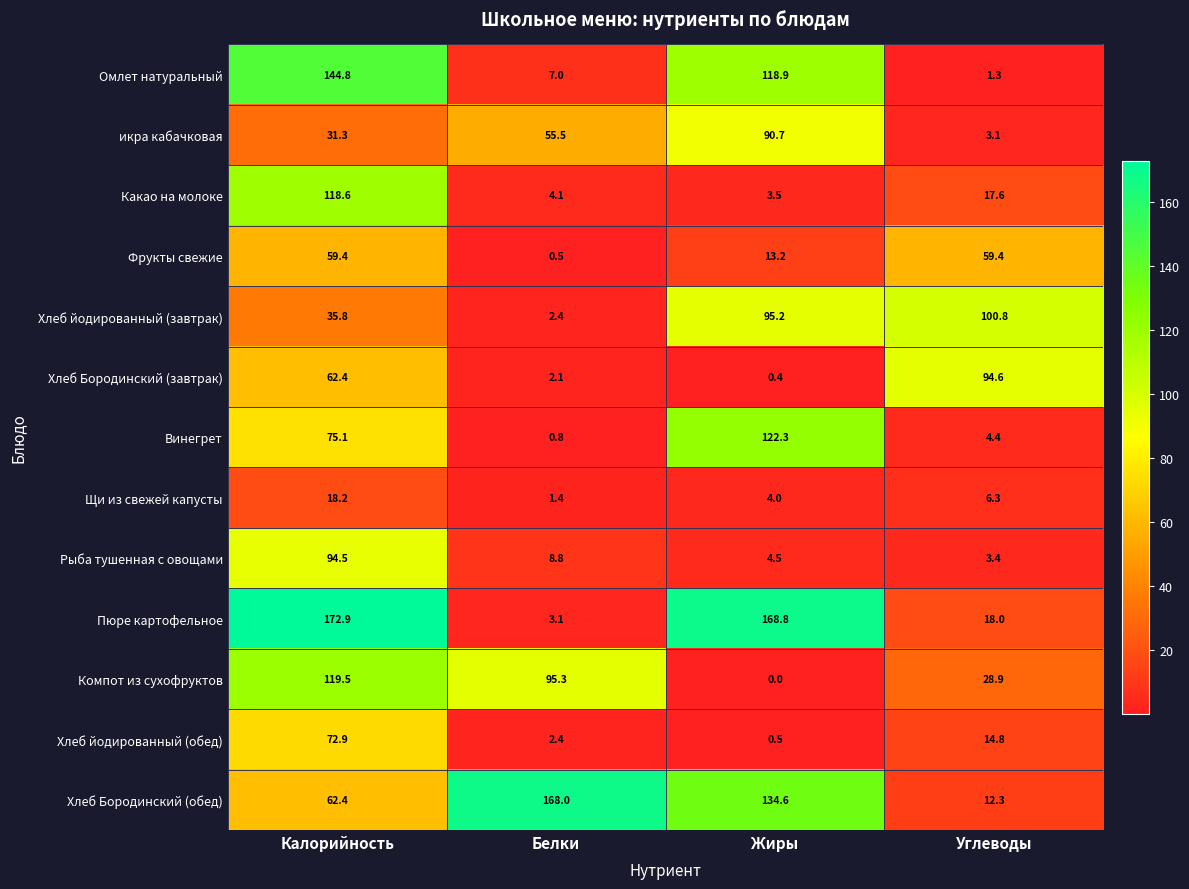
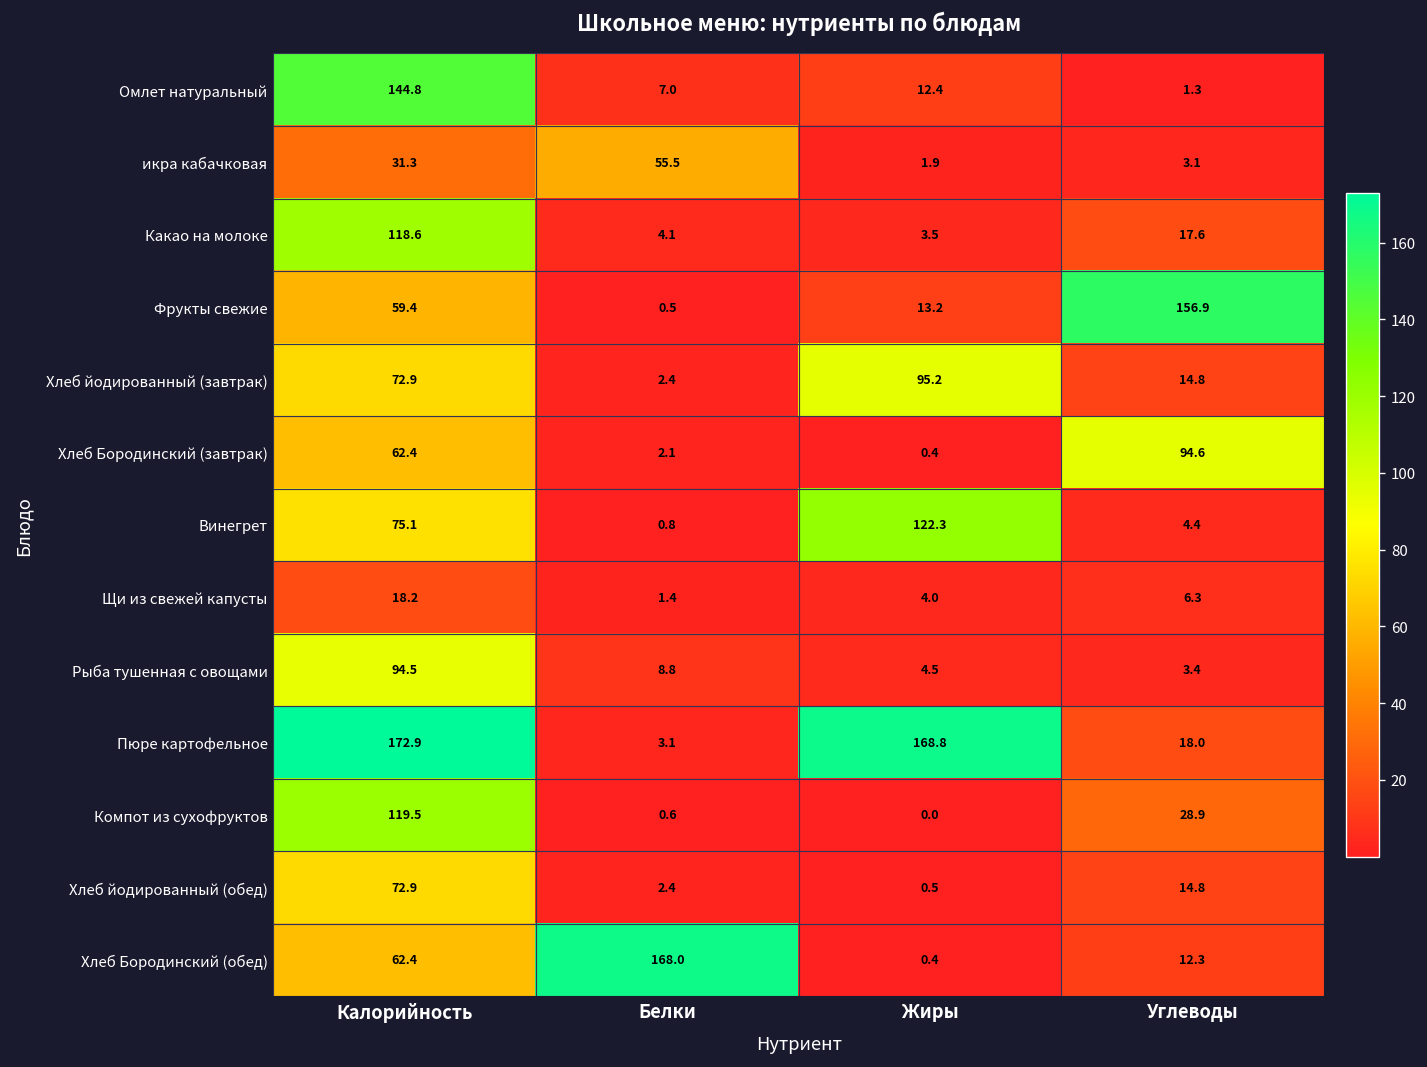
  {
    "Омлет натуральный": {
      "Калорийность": 144.8,
      "Белки": 7.0,
-     "Жиры": 118.9,
+     "Жиры": 12.4,
      "Углеводы": 1.3
    },
    "икра кабачковая": {
      "Калорийность": 31.3,
      "Белки": 55.5,
-     "Жиры": 90.7,
+     "Жиры": 1.9,
      "Углеводы": 3.1
    },
    "Какао на молоке": {
      "Калорийность": 118.6,
      "Белки": 4.1,
      "Жиры": 3.5,
      "Углеводы": 17.6
    },
    "Фрукты свежие": {
      "Калорийность": 59.4,
      "Белки": 0.5,
      "Жиры": 13.2,
-     "Углеводы": 59.4
+     "Углеводы": 156.9
    },
    "Хлеб йодированный (завтрак)": {
-     "Калорийность": 35.8,
+     "Калорийность": 72.9,
      "Белки": 2.4,
      "Жиры": 95.2,
-     "Углеводы": 100.8
+     "Углеводы": 14.8
    },
    "Хлеб Бородинский (завтрак)": {
      "Калорийность": 62.4,
      "Белки": 2.1,
      "Жиры": 0.4,
      "Углеводы": 94.6
    },
    "Винегрет": {
      "Калорийность": 75.1,
      "Белки": 0.8,
      "Жиры": 122.3,
      "Углеводы": 4.4
    },
    "Щи из свежей капусты": {
      "Калорийность": 18.2,
      "Белки": 1.4,
      "Жиры": 4.0,
      "Углеводы": 6.3
    },
    "Рыба тушенная с овощами": {
      "Калорийность": 94.5,
      "Белки": 8.8,
      "Жиры": 4.5,
      "Углеводы": 3.4
    },
    "Пюре картофельное": {
      "Калорийность": 172.9,
      "Белки": 3.1,
      "Жиры": 168.8,
      "Углеводы": 18.0
    },
    "Компот из сухофруктов": {
      "Калорийность": 119.5,
-     "Белки": 95.3,
+     "Белки": 0.6,
      "Жиры": 0.0,
      "Углеводы": 28.9
    },
    "Хлеб йодированный (обед)": {
      "Калорийность": 72.9,
      "Белки": 2.4,
      "Жиры": 0.5,
      "Углеводы": 14.8
    },
    "Хлеб Бородинский (обед)": {
      "Калорийность": 62.4,
      "Белки": 168.0,
-     "Жиры": 134.6,
+     "Жиры": 0.4,
      "Углеводы": 12.3
    }
  }
